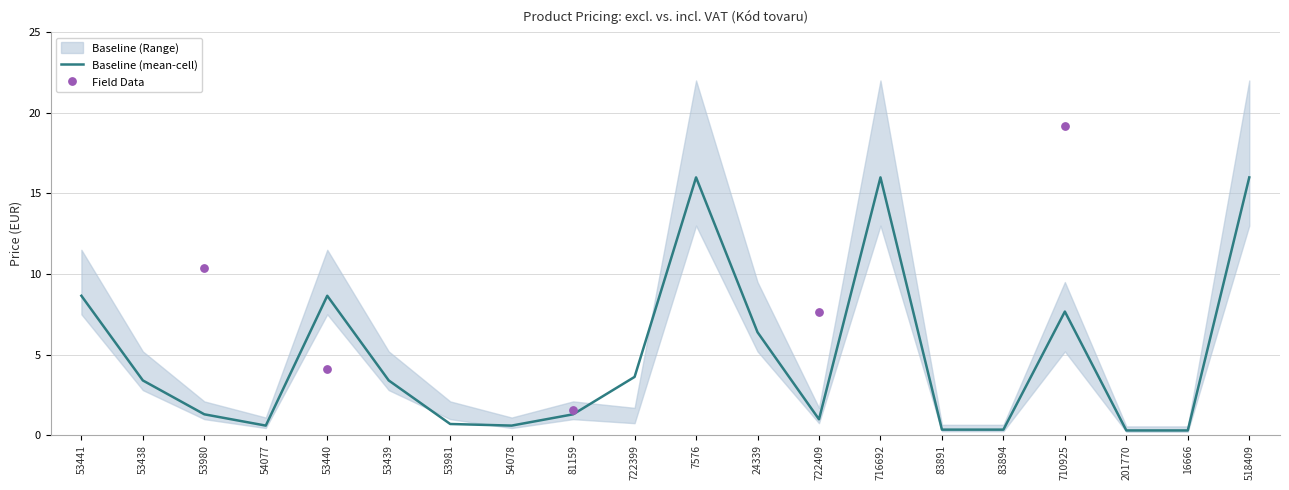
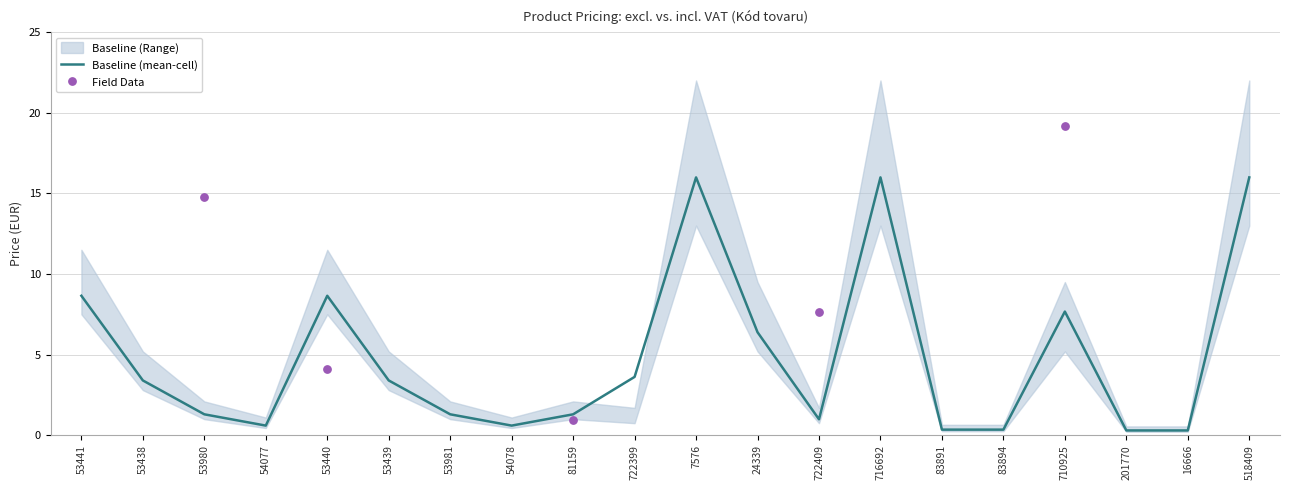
  {
    "Baseline (mean-cell)": {
      "53441": 8.7,
      "53438": 3.4,
      "53980": 1.3,
      "54077": 0.6,
      "53440": 8.7,
      "53439": 3.4,
-     "53981": 0.7,
+     "53981": 1.3,
      "54078": 0.6,
      "81159": 1.3,
      "722399": 3.6,
      "7576": 16.0,
      "24339": 6.4,
      "722409": 1.0,
      "716692": 16.0,
      "83891": 0.4,
      "83894": 0.4,
      "710925": 7.7,
      "201770": 0.3,
      "16666": 0.3,
      "518409": 16.0
    },
    "Field Data": {
-     "53980": 10.4,
-     "81159": 1.6
+     "53980": 14.8,
+     "81159": 1.0
    }
  }
